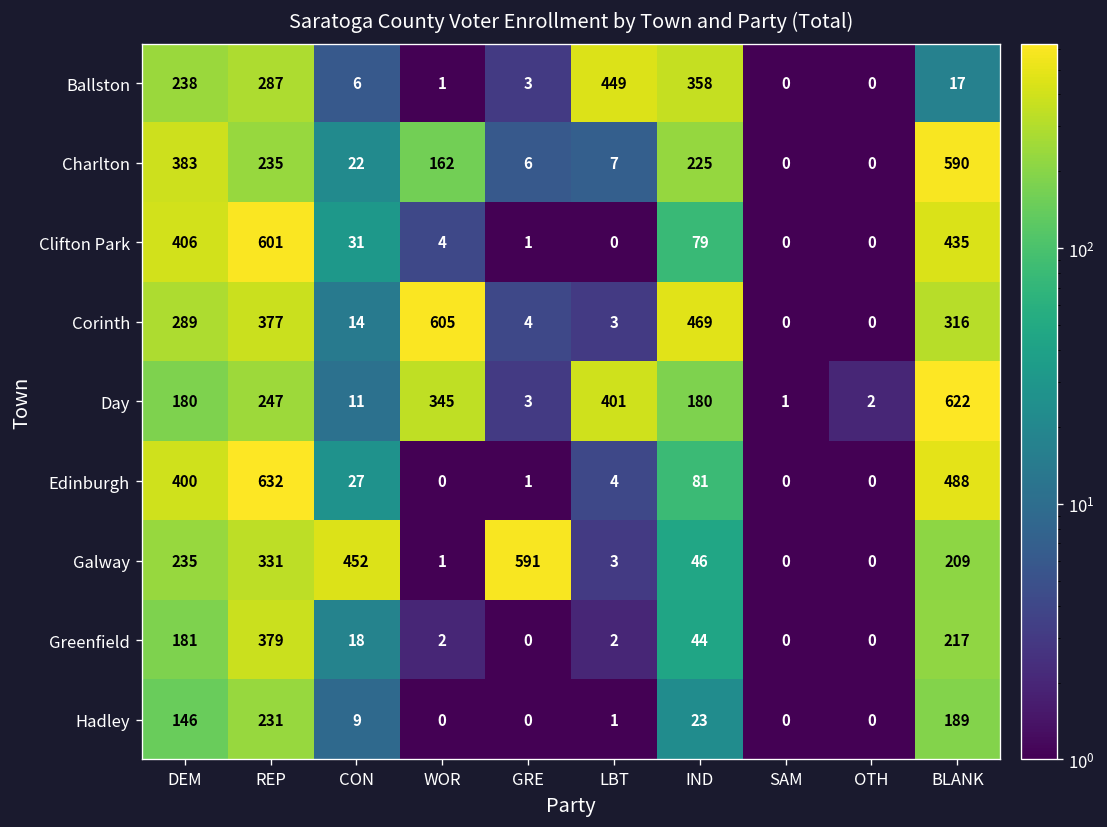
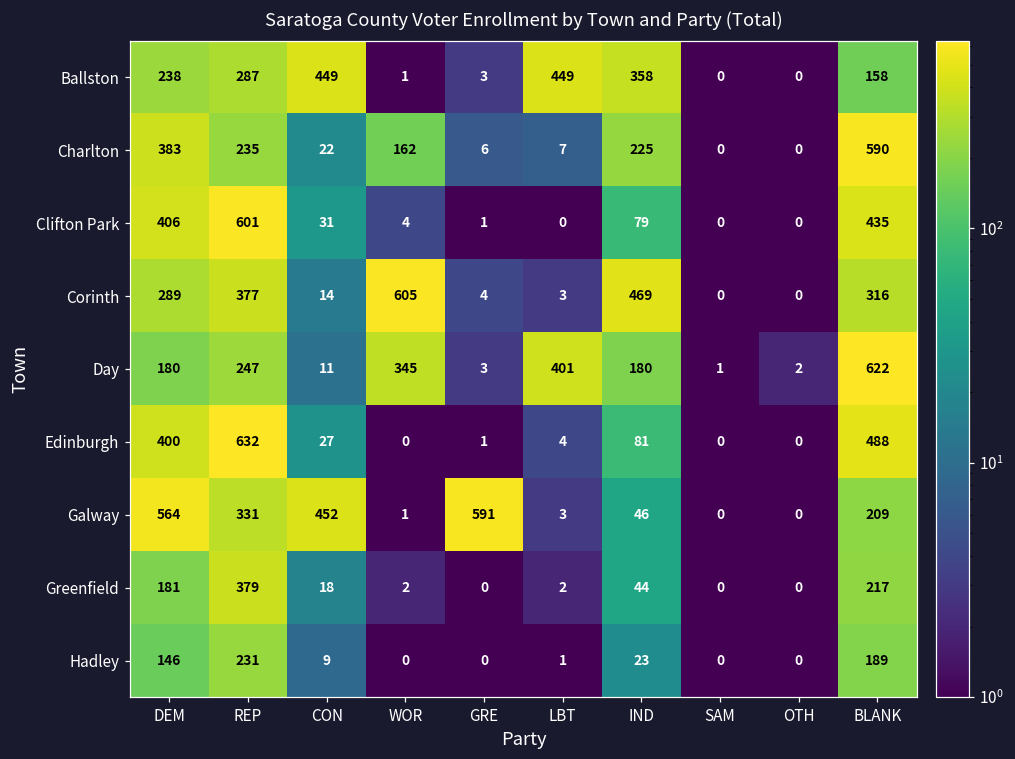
  {
    "Ballston": {
      "DEM": 238,
      "REP": 287,
-     "CON": 6,
+     "CON": 449,
      "WOR": 1,
      "GRE": 3,
      "LBT": 449,
      "IND": 358,
      "SAM": 0,
      "OTH": 0,
-     "BLANK": 17
+     "BLANK": 158
    },
    "Charlton": {
      "DEM": 383,
      "REP": 235,
      "CON": 22,
      "WOR": 162,
      "GRE": 6,
      "LBT": 7,
      "IND": 225,
      "SAM": 0,
      "OTH": 0,
      "BLANK": 590
    },
    "Clifton Park": {
      "DEM": 406,
      "REP": 601,
      "CON": 31,
      "WOR": 4,
      "GRE": 1,
      "LBT": 0,
      "IND": 79,
      "SAM": 0,
      "OTH": 0,
      "BLANK": 435
    },
    "Corinth": {
      "DEM": 289,
      "REP": 377,
      "CON": 14,
      "WOR": 605,
      "GRE": 4,
      "LBT": 3,
      "IND": 469,
      "SAM": 0,
      "OTH": 0,
      "BLANK": 316
    },
    "Day": {
      "DEM": 180,
      "REP": 247,
      "CON": 11,
      "WOR": 345,
      "GRE": 3,
      "LBT": 401,
      "IND": 180,
      "SAM": 1,
      "OTH": 2,
      "BLANK": 622
    },
    "Edinburgh": {
      "DEM": 400,
      "REP": 632,
      "CON": 27,
      "WOR": 0,
      "GRE": 1,
      "LBT": 4,
      "IND": 81,
      "SAM": 0,
      "OTH": 0,
      "BLANK": 488
    },
    "Galway": {
-     "DEM": 235,
+     "DEM": 564,
      "REP": 331,
      "CON": 452,
      "WOR": 1,
      "GRE": 591,
      "LBT": 3,
      "IND": 46,
      "SAM": 0,
      "OTH": 0,
      "BLANK": 209
    },
    "Greenfield": {
      "DEM": 181,
      "REP": 379,
      "CON": 18,
      "WOR": 2,
      "GRE": 0,
      "LBT": 2,
      "IND": 44,
      "SAM": 0,
      "OTH": 0,
      "BLANK": 217
    },
    "Hadley": {
      "DEM": 146,
      "REP": 231,
      "CON": 9,
      "WOR": 0,
      "GRE": 0,
      "LBT": 1,
      "IND": 23,
      "SAM": 0,
      "OTH": 0,
      "BLANK": 189
    }
  }
